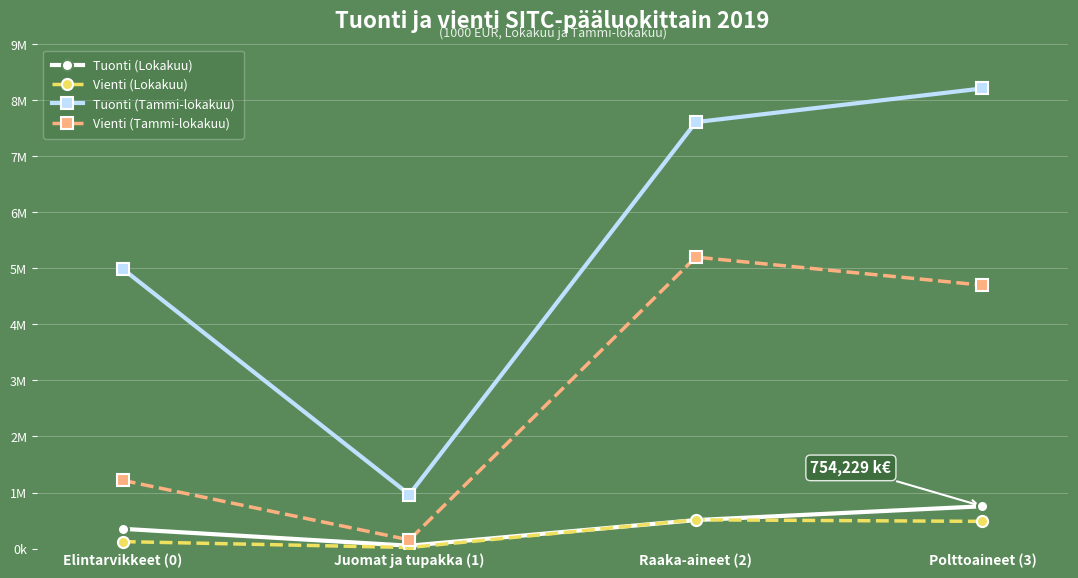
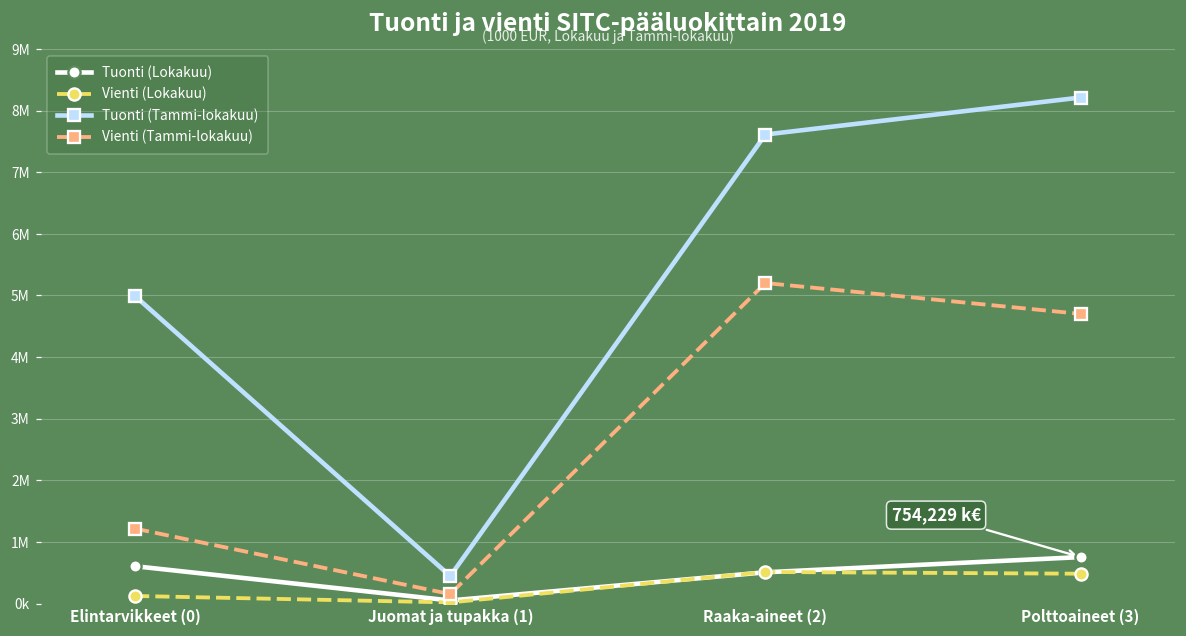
  {
    "Tuonti (Lokakuu)": {
-     "Elintarvikkeet (0)": 400000
+     "Elintarvikkeet (0)": 600000
    },
    "Tuonti (Tammi-lokakuu)": {
      "Elintarvikkeet (0)": 5000000,
-     "Juomat ja tupakka (1)": 1000000,
+     "Juomat ja tupakka (1)": 400000,
      "Raaka-aineet (2)": 7600000,
      "Polttoaineet (3)": 8200000
    }
  }
